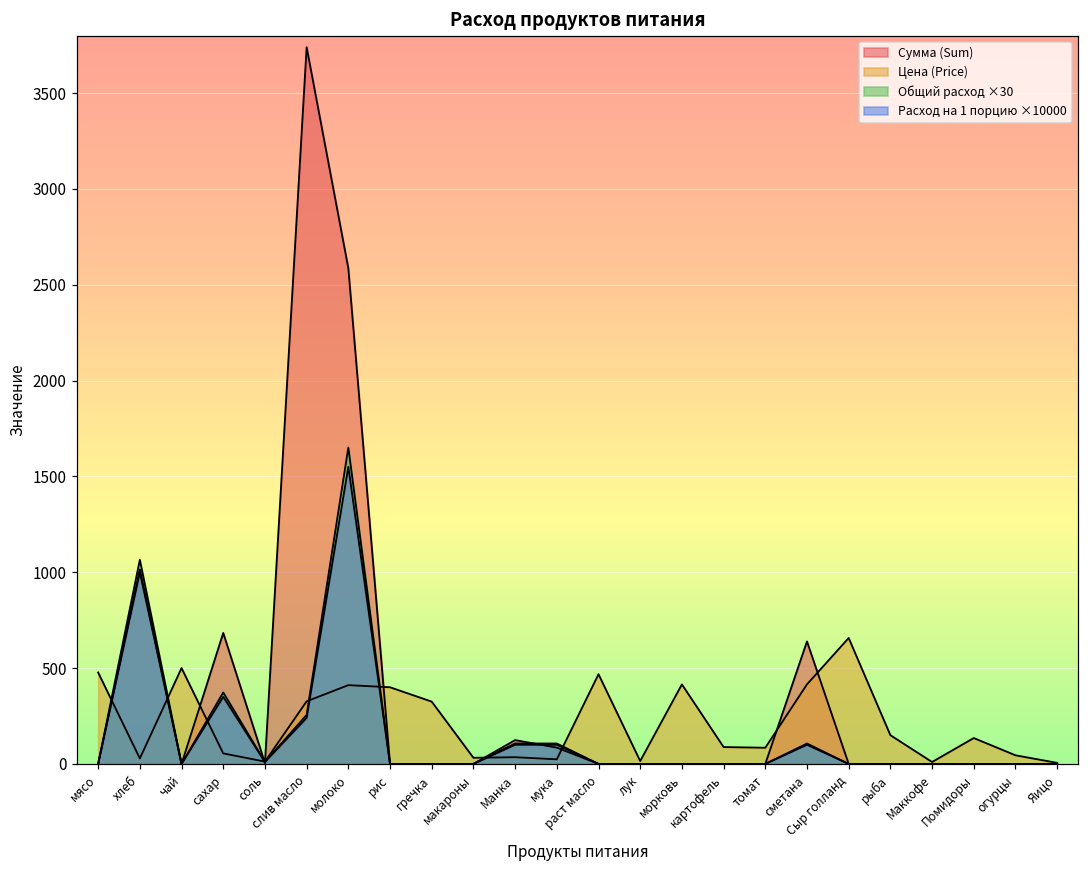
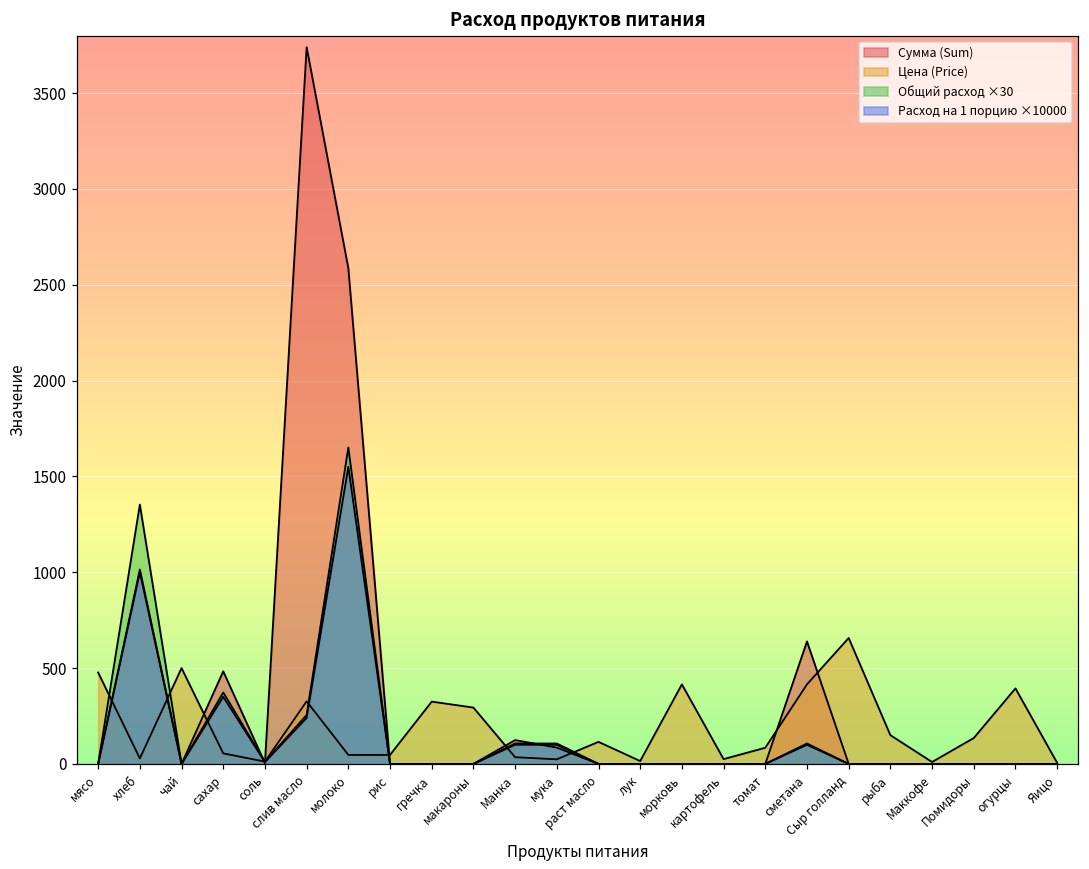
  {
    "Сумма (Sum)": {
-     "сахар": 680,
+     "сахар": 480,
      "слив масло": 3740,
      "молоко": 2590,
      "Манка": 120,
      "мука": 90,
      "сметана": 640
    },
    "Цена (Price)": {
      "мясо": 480,
      "хлеб": 30,
      "чай": 500,
      "сахар": 60,
      "слив масло": 330,
-     "молоко": 410,
-     "рис": 400,
+     "молоко": 50,
+     "рис": 50,
      "гречка": 330,
-     "макароны": 30,
+     "макароны": 290,
      "Манка": 40,
      "мука": 20,
-     "раст масло": 470,
+     "раст масло": 120,
      "лук": 20,
      "морковь": 420,
-     "картофель": 90,
+     "картофель": 30,
      "томат": 80,
      "сметана": 420,
      "Сыр голланд": 660,
      "рыба": 150,
      "Помидоры": 140,
-     "огурцы": 50
+     "огурцы": 390
    },
    "Общий расход ×30": {
-     "хлеб": 1070,
+     "хлеб": 1350,
      "сахар": 370,
      "слив масло": 260,
      "молоко": 1650
    },
    "Расход на 1 порцию ×10000": {
      "сахар": 350,
      "слив масло": 240,
      "молоко": 1550
    }
  }
